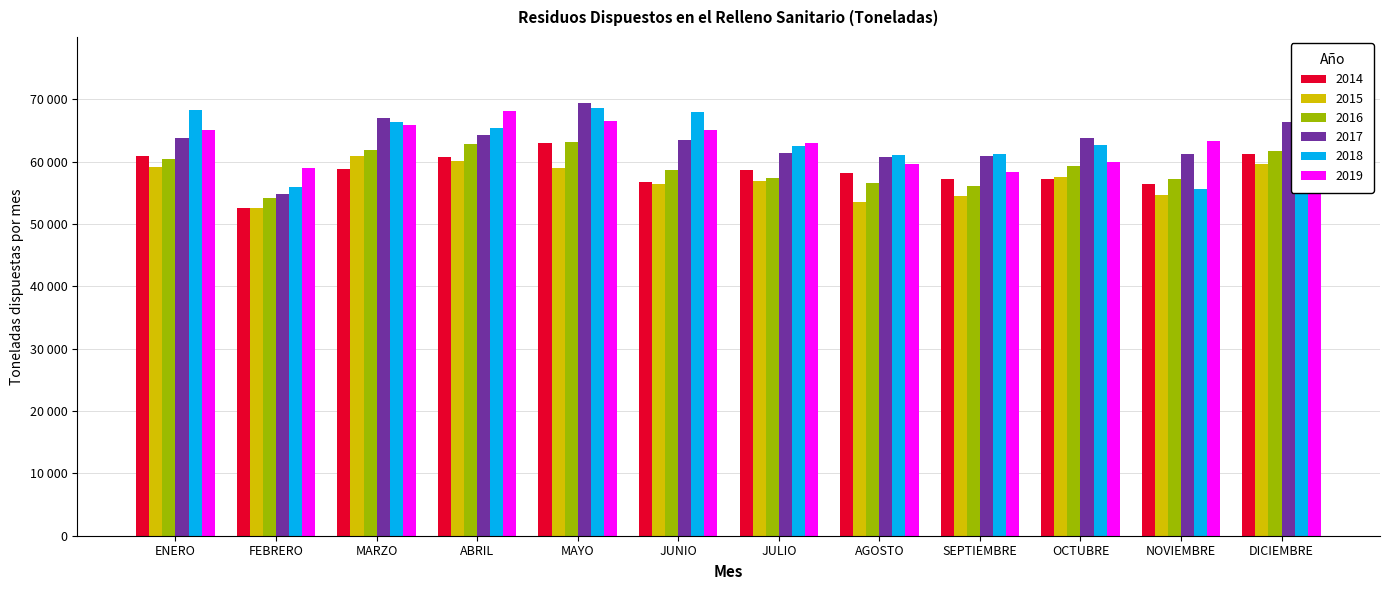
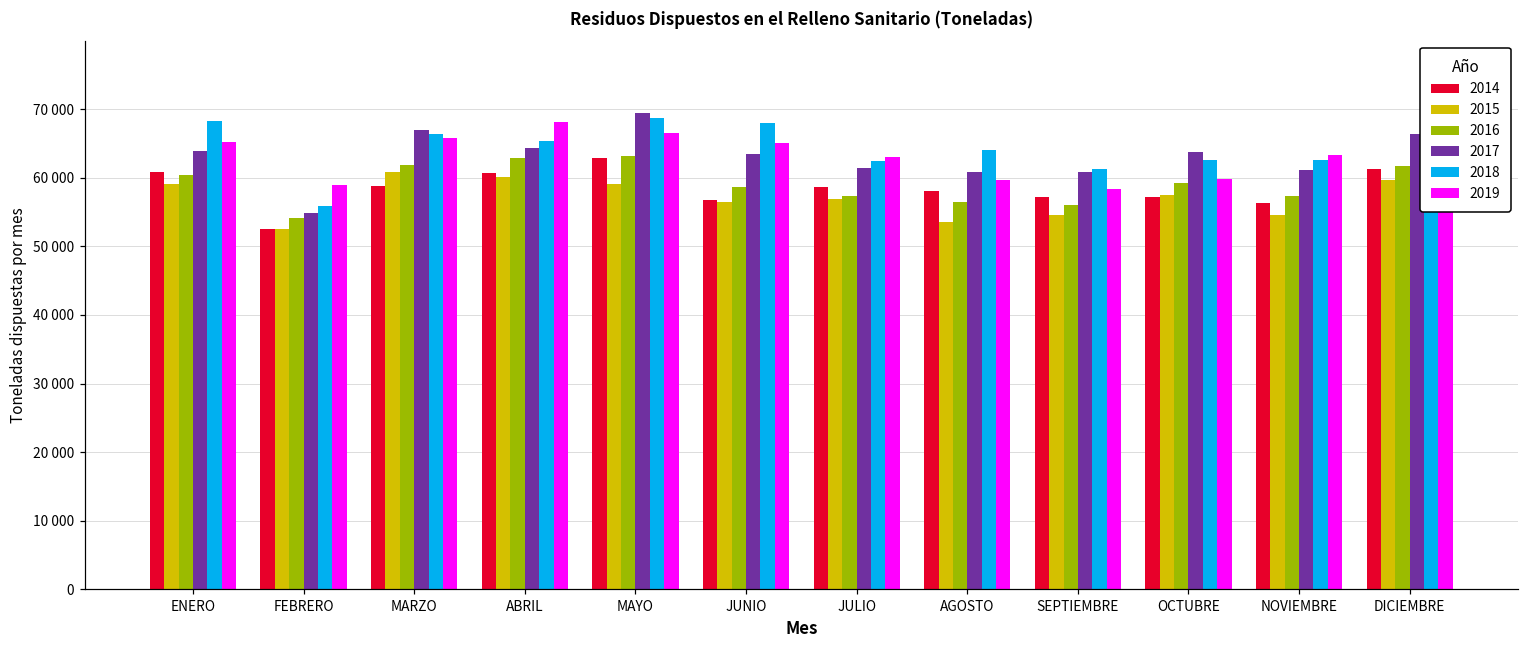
  {
    "2014": {
      "ENERO": 61000,
      "FEBRERO": 52000,
      "MARZO": 59000,
      "ABRIL": 61000,
      "MAYO": 63000,
      "JUNIO": 57000,
      "JULIO": 59000,
      "AGOSTO": 58000,
      "SEPTIEMBRE": 57000,
      "OCTUBRE": 57000,
      "NOVIEMBRE": 56000,
      "DICIEMBRE": 61000
    },
    "2017": {
      "ENERO": 64000,
      "FEBRERO": 55000,
      "MARZO": 67000,
      "ABRIL": 64000,
      "MAYO": 69000,
      "JUNIO": 63000,
      "JULIO": 61000,
      "AGOSTO": 61000,
      "SEPTIEMBRE": 61000,
      "OCTUBRE": 64000,
      "NOVIEMBRE": 61000,
      "DICIEMBRE": 66000
    },
    "2018": {
      "ENERO": 68000,
      "FEBRERO": 56000,
      "MARZO": 66000,
      "ABRIL": 65000,
      "MAYO": 69000,
      "JUNIO": 68000,
      "JULIO": 62000,
-     "AGOSTO": 61000,
+     "AGOSTO": 64000,
      "SEPTIEMBRE": 61000,
      "OCTUBRE": 63000,
-     "NOVIEMBRE": 56000
+     "NOVIEMBRE": 63000
    },
    "2019": {
      "ENERO": 65000,
      "FEBRERO": 59000,
      "MARZO": 66000,
      "ABRIL": 68000,
      "MAYO": 67000,
      "JUNIO": 65000,
      "JULIO": 63000,
      "AGOSTO": 60000,
      "SEPTIEMBRE": 58000,
      "OCTUBRE": 60000,
      "NOVIEMBRE": 63000
    }
  }
